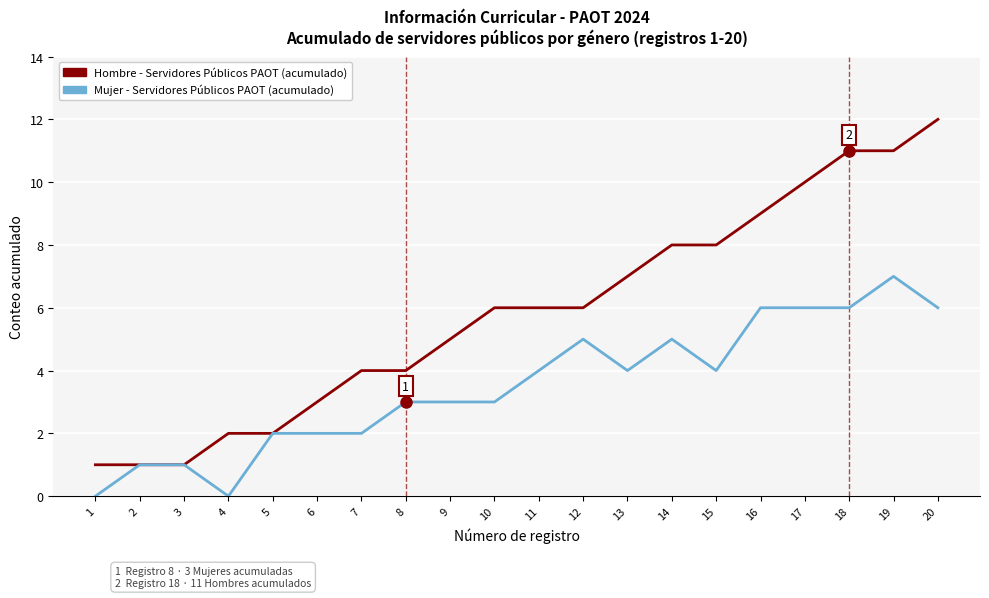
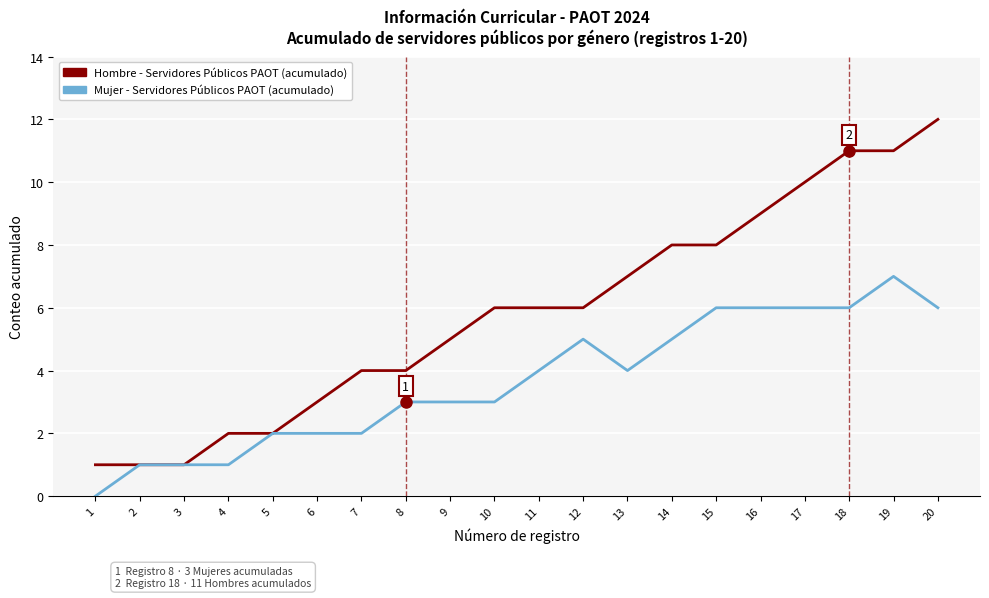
  {
    "Mujer - Servidores Públicos PAOT (acumulado)": {
      "1": 0,
-     "4": 0,
+     "4": 1,
      "6": 2,
      "7": 2,
      "9": 3,
      "10": 3,
      "11": 4,
      "12": 5,
      "13": 4,
      "14": 5,
-     "15": 4,
+     "15": 6,
      "16": 6,
      "17": 6,
      "18": 6,
      "19": 7,
      "20": 6
    }
  }
